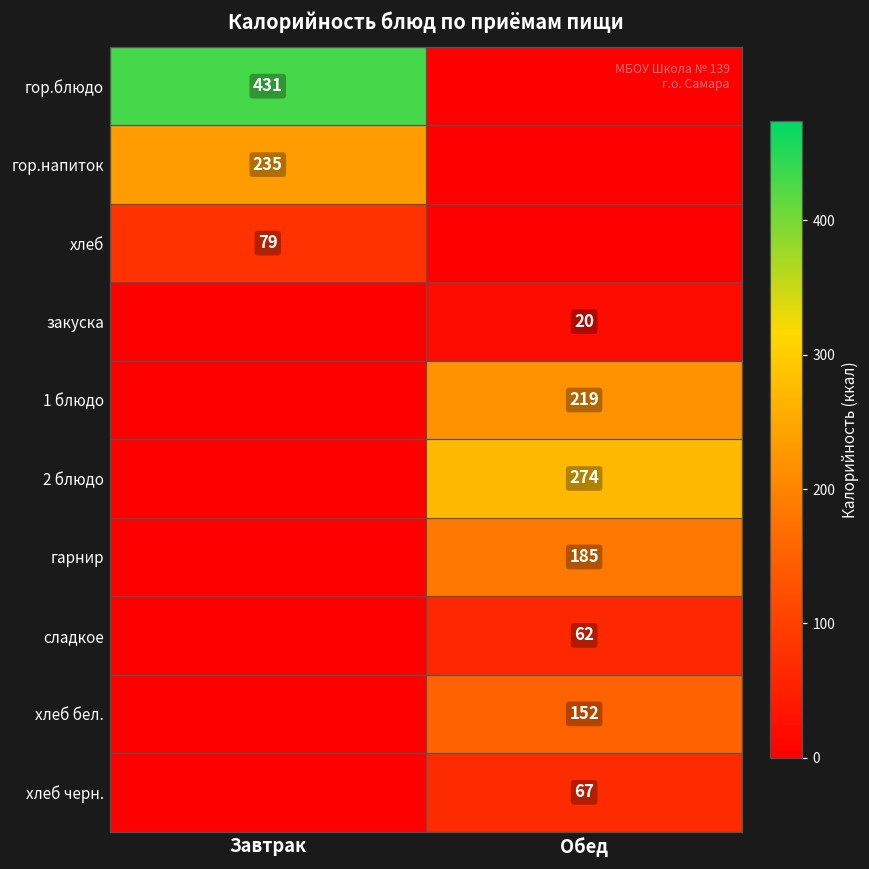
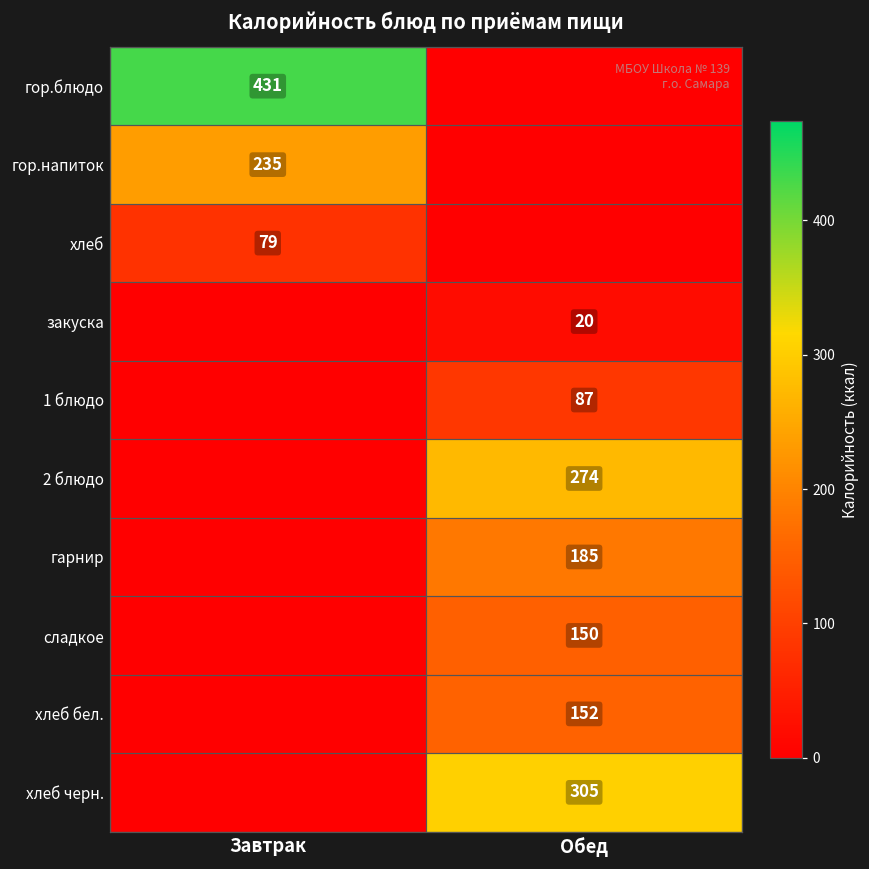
  {
    "гор.блюдо": {
      "Обед": 139
    },
    "1 блюдо": {
-     "Обед": 219
+     "Обед": 87
    },
    "сладкое": {
-     "Обед": 62
+     "Обед": 150
    },
    "хлеб черн.": {
-     "Обед": 67
+     "Обед": 305
    }
  }
